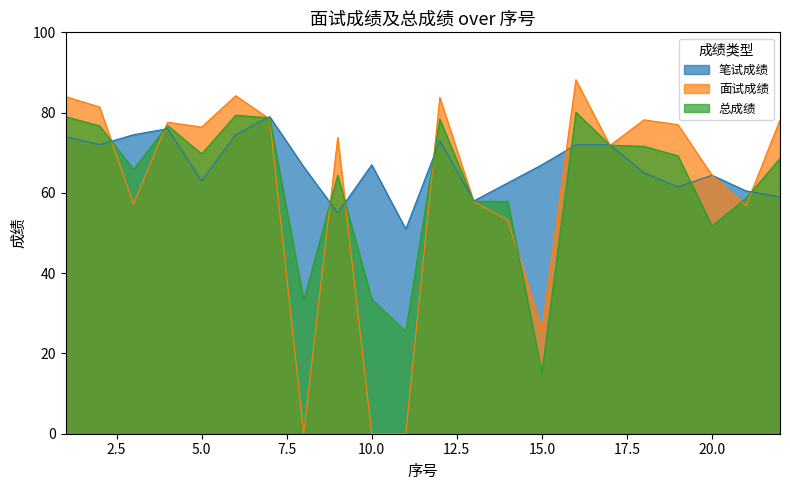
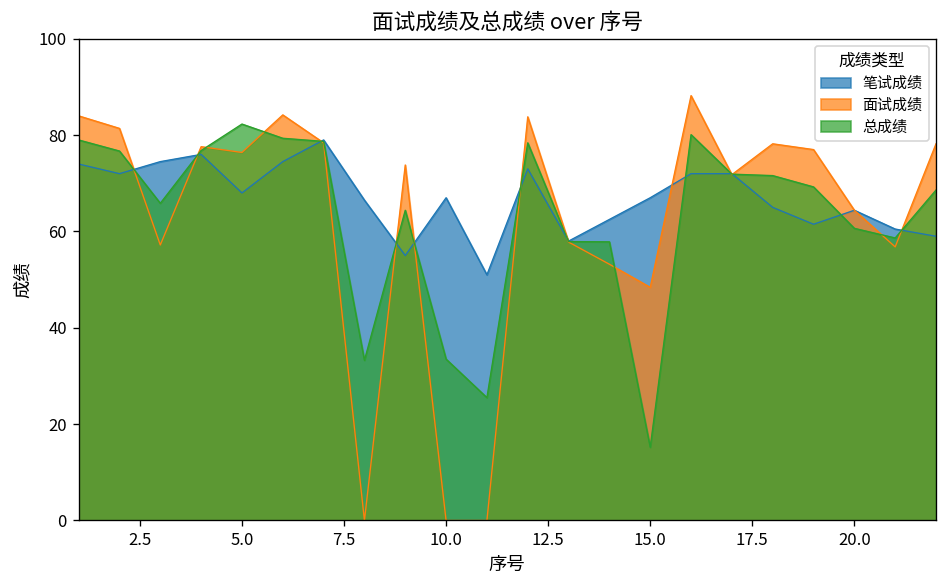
  {
    "笔试成绩": {
-     "5.0": 63,
+     "5.0": 68,
      "10.0": 67,
      "15.0": 67
    },
    "面试成绩": {
      "5.0": 76,
      "10.0": 0,
-     "15.0": 26
+     "15.0": 48
    },
    "总成绩": {
-     "5.0": 70,
+     "5.0": 82,
      "10.0": 34,
      "15.0": 15,
-     "20.0": 52
+     "20.0": 61
    }
  }
